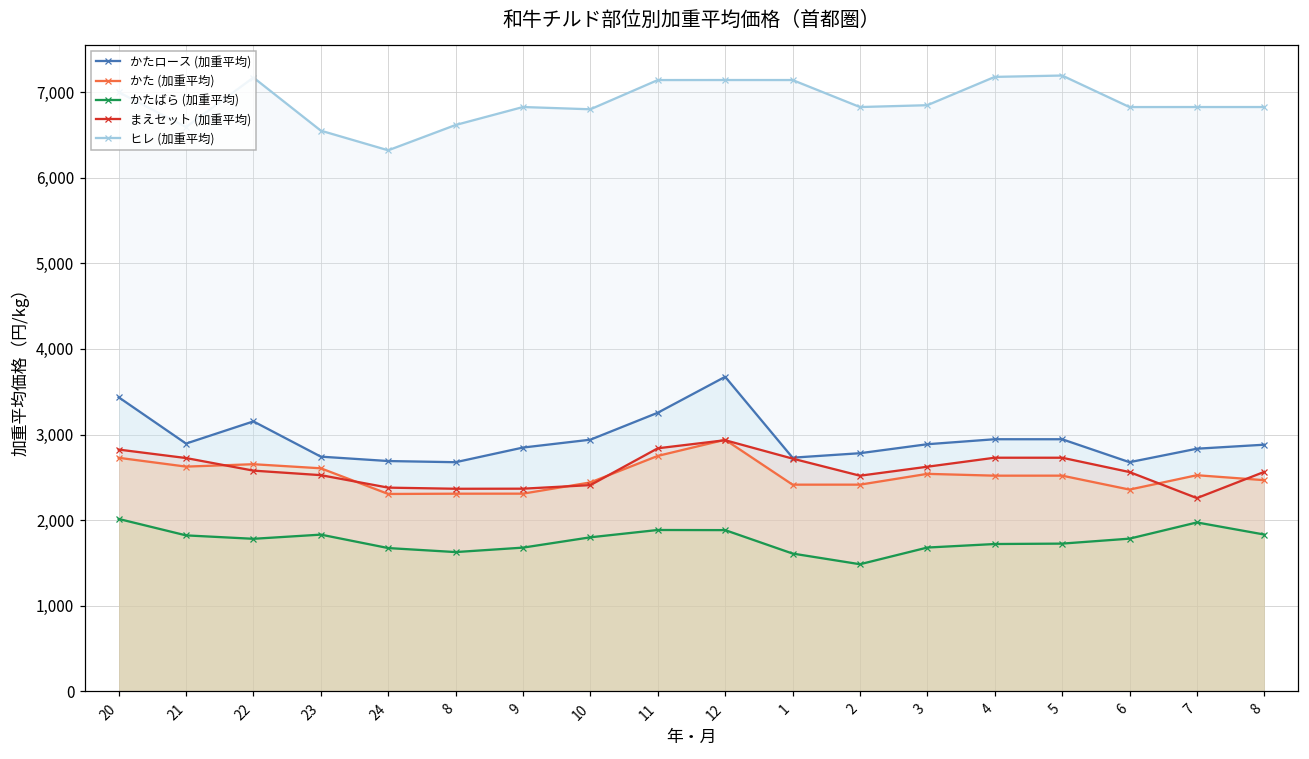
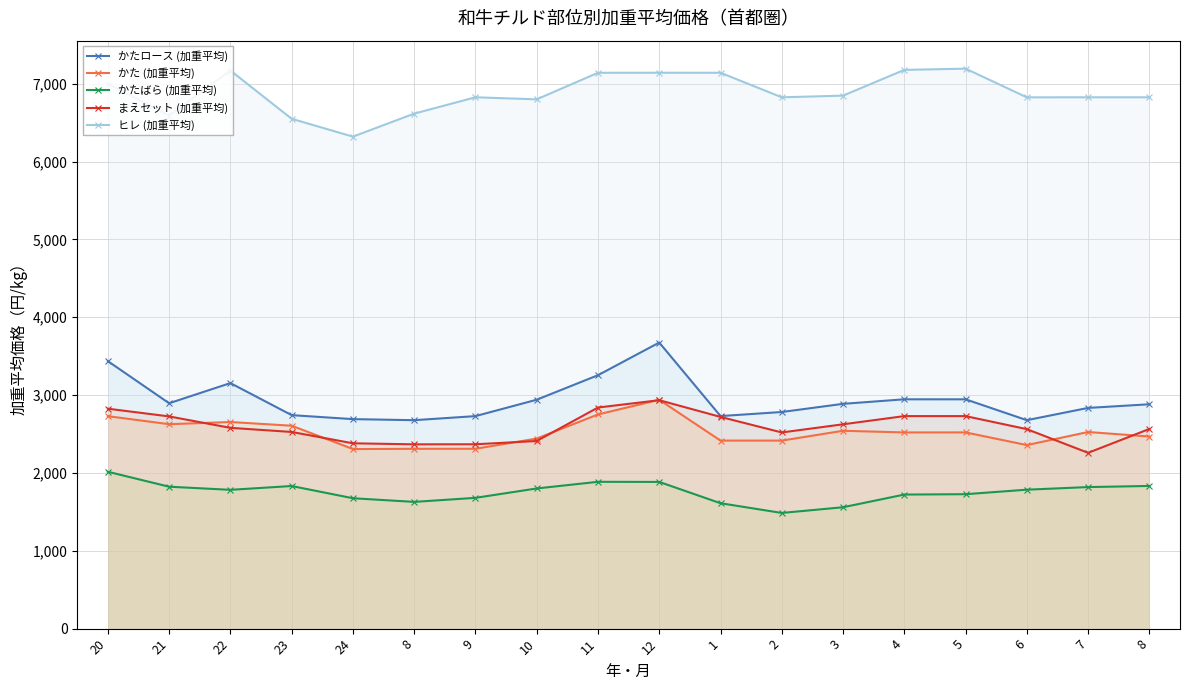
  {
    "かたロース (加重平均)": {
      "20": "3,400",
      "21": "2,900",
      "22": "3,200",
      "23": "2,700",
      "24": "2,700",
-     "9": "2,800",
+     "9": "2,700",
      "10": "2,900",
      "11": "3,300",
      "12": "3,700",
      "2": "2,800",
      "3": "2,900",
      "4": "2,900",
      "5": "2,900",
      "6": "2,700",
      "7": "2,800"
    },
    "かた (加重平均)": {
      "20": "2,700",
      "21": "2,600",
      "22": "2,700",
      "23": "2,600",
      "24": "2,300",
      "9": "2,300",
      "11": "2,800",
      "1": "2,400",
      "2": "2,400",
      "3": "2,500",
      "4": "2,500",
      "5": "2,500",
      "6": "2,400",
      "7": "2,500"
    },
    "かたばら (加重平均)": {
      "20": "2,000",
      "21": "1,800",
      "22": "1,800",
      "23": "1,800",
      "24": "1,700",
      "9": "1,700",
      "10": "1,800",
      "11": "1,900",
      "12": "1,900",
      "1": "1,600",
      "2": "1,500",
-     "3": "1,700",
+     "3": "1,600",
      "4": "1,700",
      "5": "1,700",
      "6": "1,800",
-     "7": "2,000"
+     "7": "1,800"
    },
    "まえセット (加重平均)": {
      "20": "2,800",
      "21": "2,700",
      "22": "2,600",
      "23": "2,500",
      "24": "2,400",
      "9": "2,400",
      "11": "2,800",
      "2": "2,500",
      "3": "2,600",
      "4": "2,700",
      "5": "2,700",
      "6": "2,600",
      "7": "2,300"
    },
    "ヒレ (加重平均)": {
      "23": "6,500",
      "24": "6,300",
      "9": "6,800",
      "10": "6,800",
      "11": "7,100",
      "12": "7,100",
      "1": "7,100",
      "2": "6,800",
      "3": "6,800",
      "4": "7,200",
      "5": "7,200",
      "6": "6,800",
      "7": "6,800"
    }
  }
